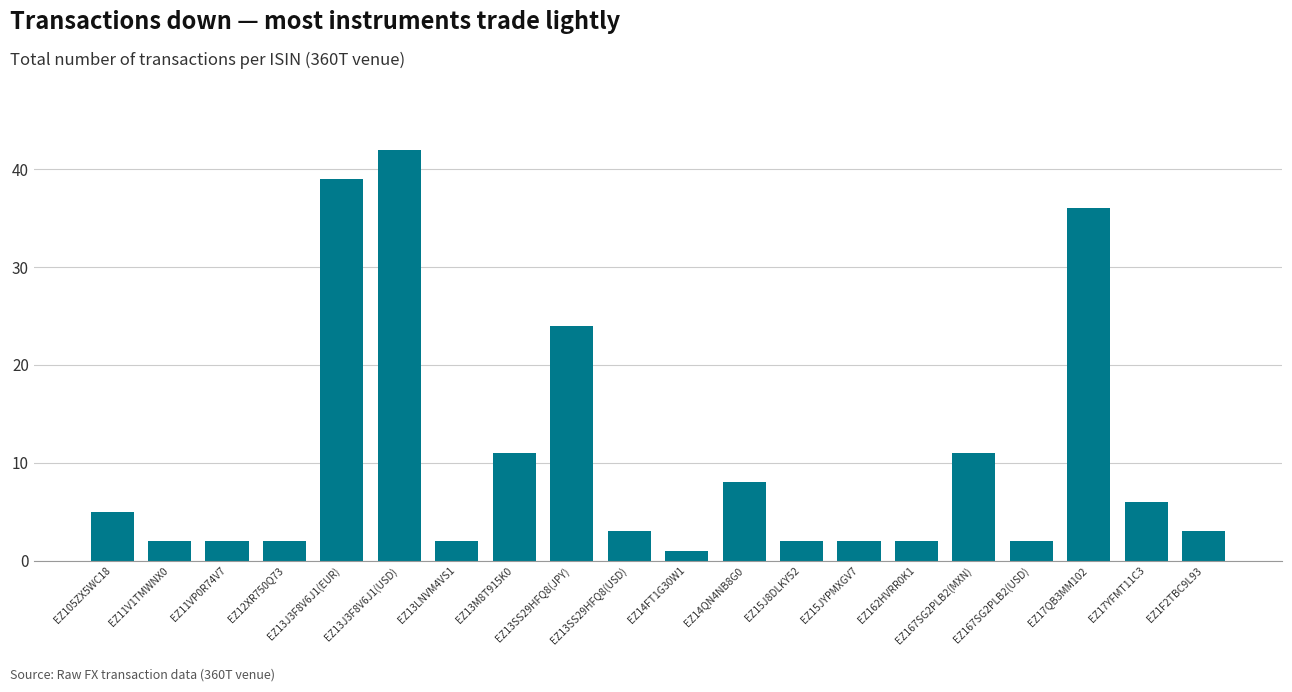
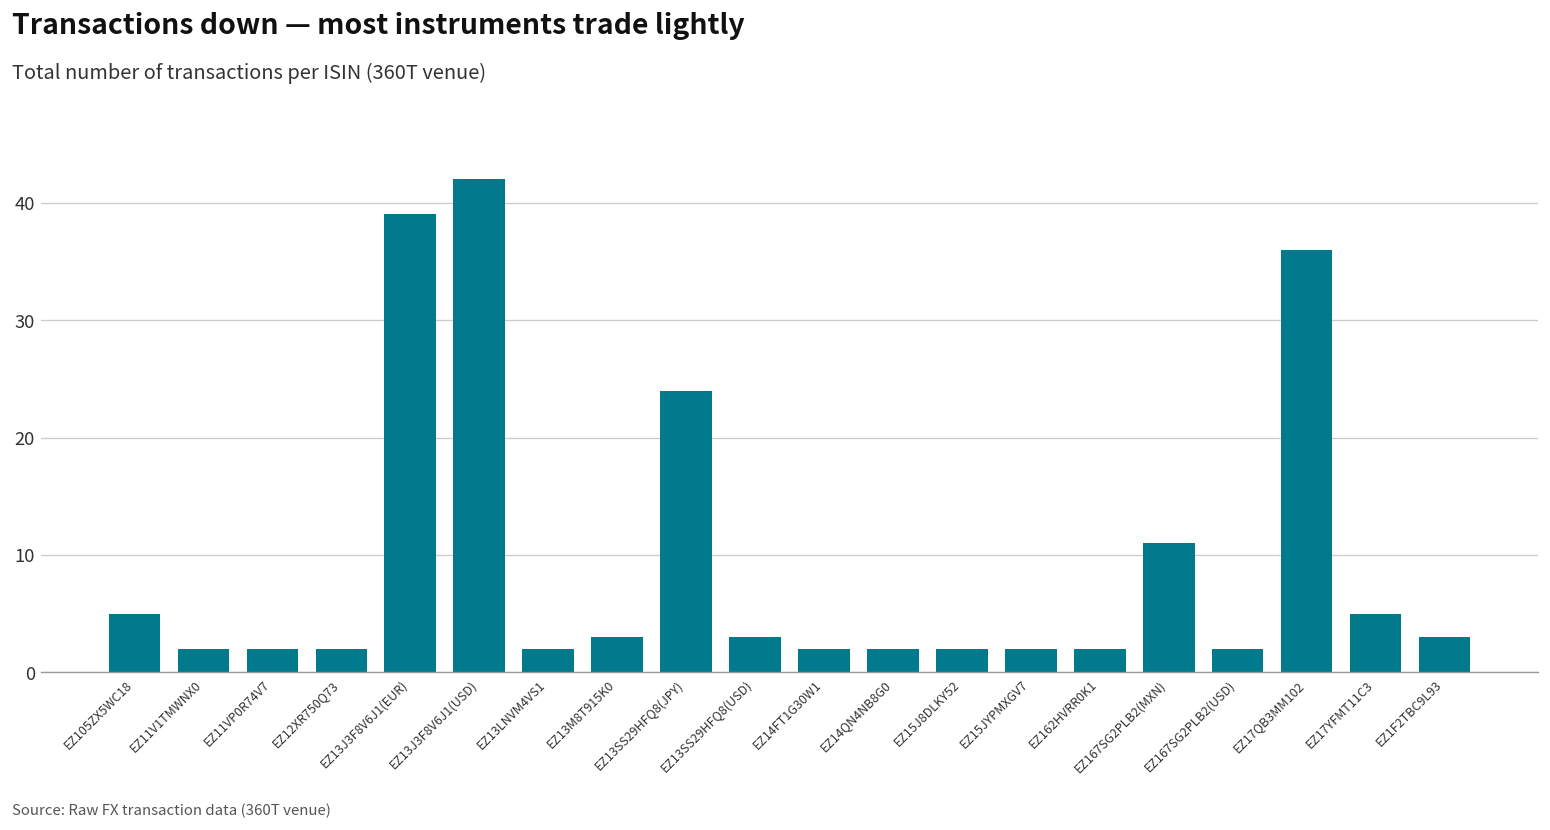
  {
    "EZ105ZX5WC18": 5,
    "EZ11V1TMWNX0": 2,
    "EZ11VP0R74V7": 2,
    "EZ12XR750Q73": 2,
    "EZ13J3F8V6J1(EUR)": 39,
    "EZ13J3F8V6J1(USD)": 42,
    "EZ13LNVM4VS1": 2,
-   "EZ13M8T915K0": 11,
+   "EZ13M8T915K0": 3,
    "EZ13SS29HFQ8(JPY)": 24,
    "EZ13SS29HFQ8(USD)": 3,
-   "EZ14FT1G30W1": 1,
-   "EZ14QN4NB8G0": 8,
+   "EZ14FT1G30W1": 2,
+   "EZ14QN4NB8G0": 2,
    "EZ15J8DLKY52": 2,
    "EZ15JYPMXGV7": 2,
    "EZ162HVRR0K1": 2,
    "EZ167SG2PLB2(MXN)": 11,
    "EZ167SG2PLB2(USD)": 2,
    "EZ17QB3MM102": 36,
-   "EZ17YFMT11C3": 6,
+   "EZ17YFMT11C3": 5,
    "EZ1F2TBC9L93": 3
  }
